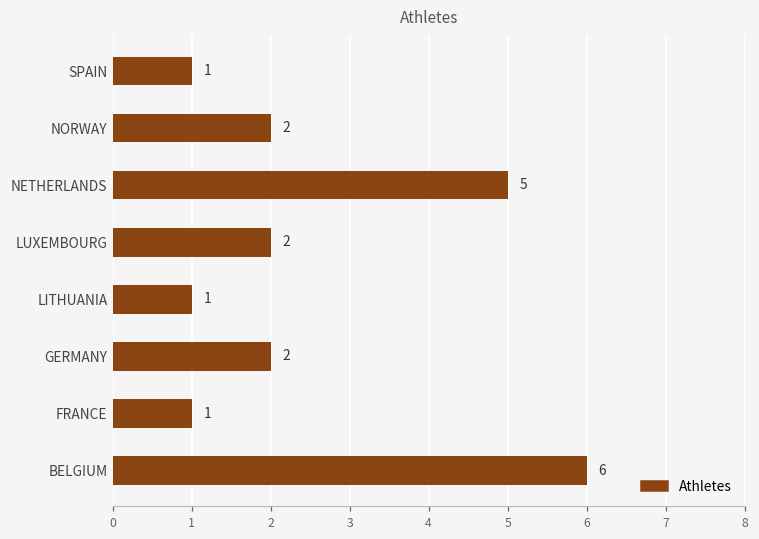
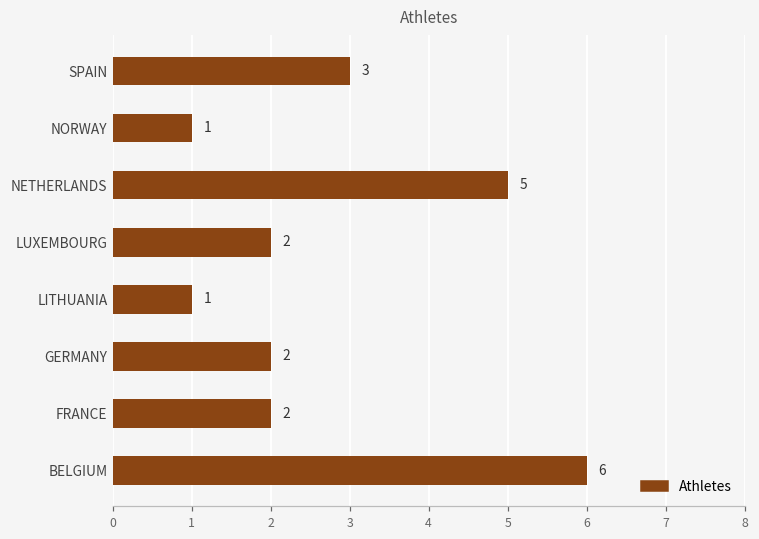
  {
-   "SPAIN": 1,
-   "NORWAY": 2,
+   "SPAIN": 3,
+   "NORWAY": 1,
    "NETHERLANDS": 5,
    "LUXEMBOURG": 2,
    "LITHUANIA": 1,
    "GERMANY": 2,
-   "FRANCE": 1,
+   "FRANCE": 2,
    "BELGIUM": 6
  }
